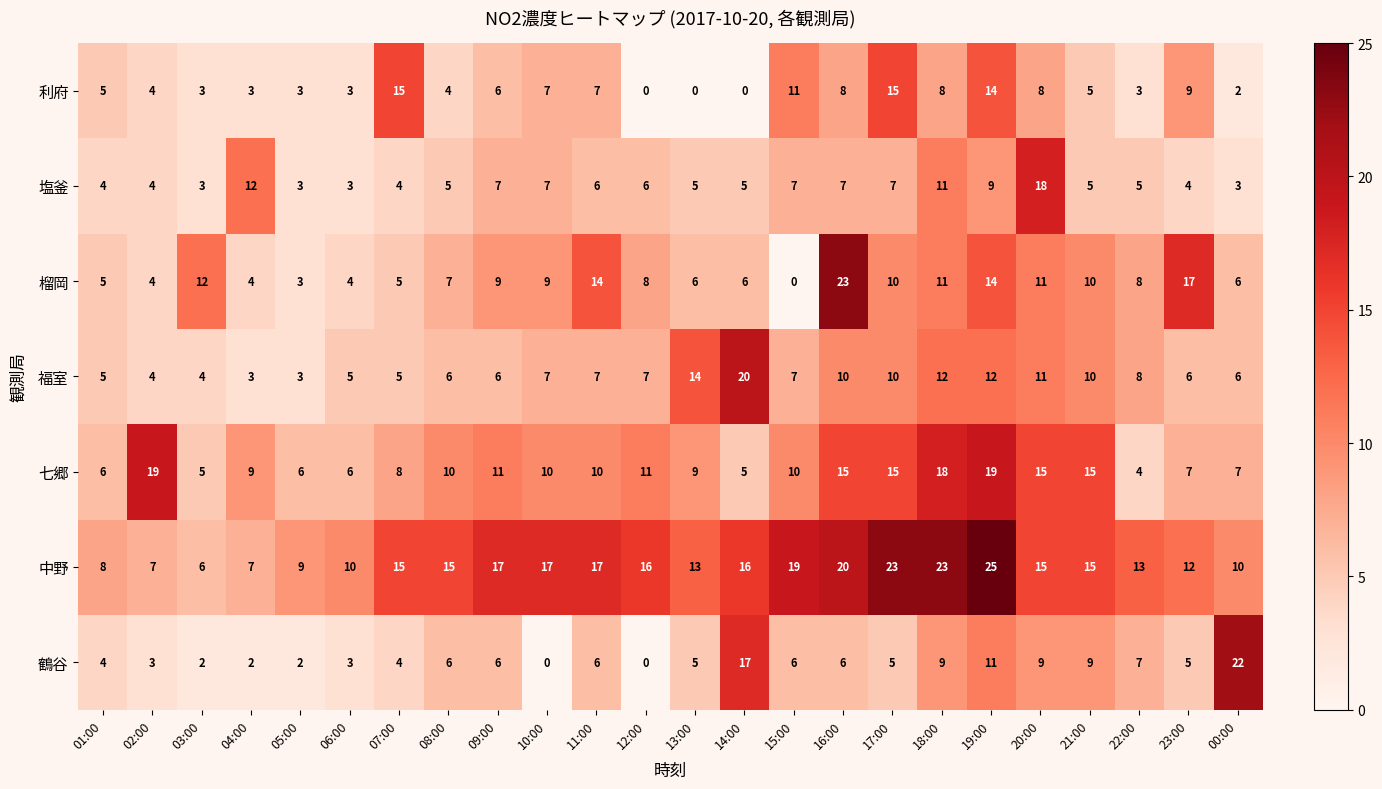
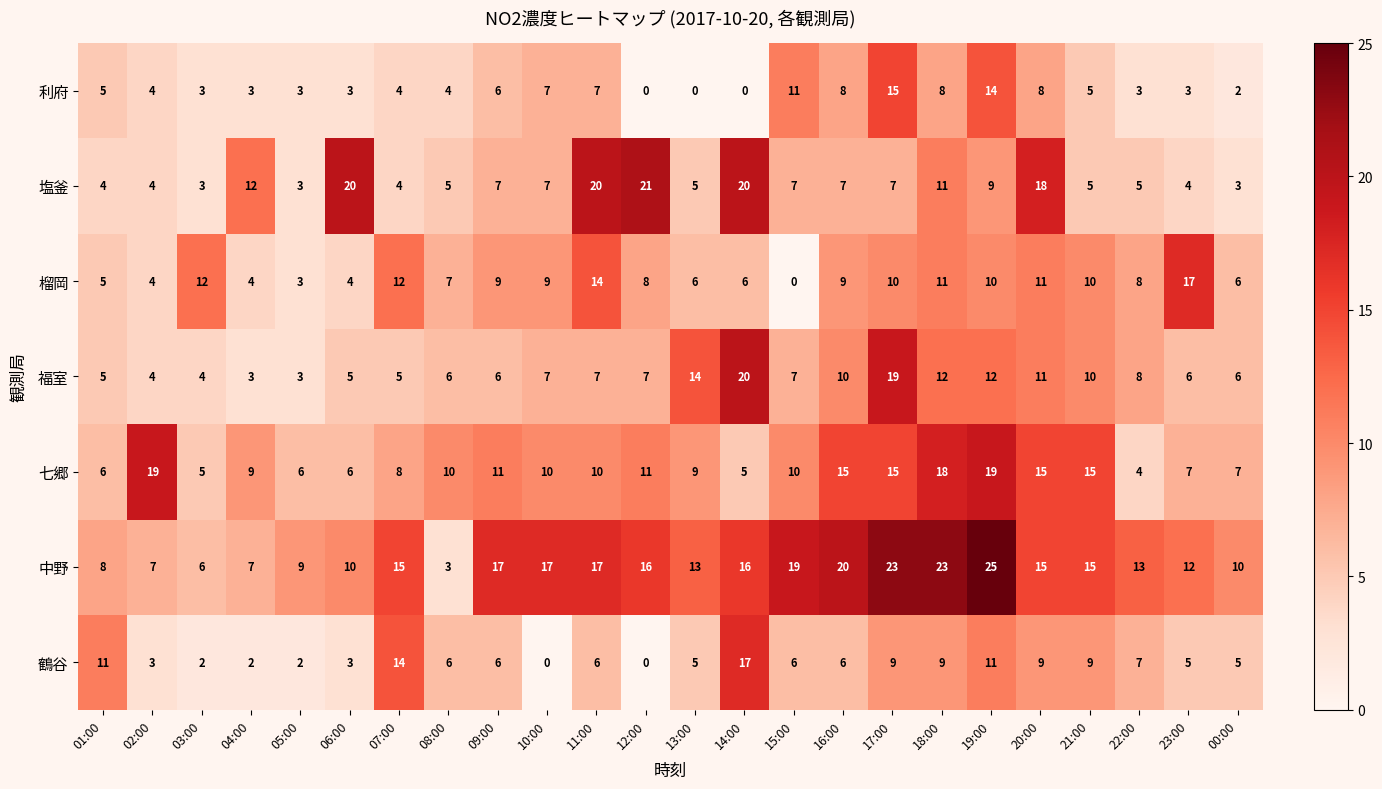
  {
    "利府": {
      "01:00": 5,
      "02:00": 4,
      "03:00": 3,
      "04:00": 3,
      "05:00": 3,
      "06:00": 3,
-     "07:00": 15,
+     "07:00": 4,
      "08:00": 4,
      "09:00": 6,
      "10:00": 7,
      "11:00": 7,
      "12:00": 0,
      "13:00": 0,
      "14:00": 0,
      "15:00": 11,
      "16:00": 8,
      "17:00": 15,
      "18:00": 8,
      "19:00": 14,
      "20:00": 8,
      "21:00": 5,
      "22:00": 3,
-     "23:00": 9,
+     "23:00": 3,
      "00:00": 2
    },
    "塩釜": {
      "01:00": 4,
      "02:00": 4,
      "03:00": 3,
      "04:00": 12,
      "05:00": 3,
-     "06:00": 3,
+     "06:00": 20,
      "07:00": 4,
      "08:00": 5,
      "09:00": 7,
      "10:00": 7,
-     "11:00": 6,
-     "12:00": 6,
+     "11:00": 20,
+     "12:00": 21,
      "13:00": 5,
-     "14:00": 5,
+     "14:00": 20,
      "15:00": 7,
      "16:00": 7,
      "17:00": 7,
      "18:00": 11,
      "19:00": 9,
      "20:00": 18,
      "21:00": 5,
      "22:00": 5,
      "23:00": 4,
      "00:00": 3
    },
    "榴岡": {
      "01:00": 5,
      "02:00": 4,
      "03:00": 12,
      "04:00": 4,
      "05:00": 3,
      "06:00": 4,
-     "07:00": 5,
+     "07:00": 12,
      "08:00": 7,
      "09:00": 9,
      "10:00": 9,
      "11:00": 14,
      "12:00": 8,
      "13:00": 6,
      "14:00": 6,
      "15:00": 0,
-     "16:00": 23,
+     "16:00": 9,
      "17:00": 10,
      "18:00": 11,
-     "19:00": 14,
+     "19:00": 10,
      "20:00": 11,
      "21:00": 10,
      "22:00": 8,
      "23:00": 17,
      "00:00": 6
    },
    "福室": {
      "01:00": 5,
      "02:00": 4,
      "03:00": 4,
      "04:00": 3,
      "05:00": 3,
      "06:00": 5,
      "07:00": 5,
      "08:00": 6,
      "09:00": 6,
      "10:00": 7,
      "11:00": 7,
      "12:00": 7,
      "13:00": 14,
      "14:00": 20,
      "15:00": 7,
      "16:00": 10,
-     "17:00": 10,
+     "17:00": 19,
      "18:00": 12,
      "19:00": 12,
      "20:00": 11,
      "21:00": 10,
      "22:00": 8,
      "23:00": 6,
      "00:00": 6
    },
    "七郷": {
      "01:00": 6,
      "02:00": 19,
      "03:00": 5,
      "04:00": 9,
      "05:00": 6,
      "06:00": 6,
      "07:00": 8,
      "08:00": 10,
      "09:00": 11,
      "10:00": 10,
      "11:00": 10,
      "12:00": 11,
      "13:00": 9,
      "14:00": 5,
      "15:00": 10,
      "16:00": 15,
      "17:00": 15,
      "18:00": 18,
      "19:00": 19,
      "20:00": 15,
      "21:00": 15,
      "22:00": 4,
      "23:00": 7,
      "00:00": 7
    },
    "中野": {
      "01:00": 8,
      "02:00": 7,
      "03:00": 6,
      "04:00": 7,
      "05:00": 9,
      "06:00": 10,
      "07:00": 15,
-     "08:00": 15,
+     "08:00": 3,
      "09:00": 17,
      "10:00": 17,
      "11:00": 17,
      "12:00": 16,
      "13:00": 13,
      "14:00": 16,
      "15:00": 19,
      "16:00": 20,
      "17:00": 23,
      "18:00": 23,
      "19:00": 25,
      "20:00": 15,
      "21:00": 15,
      "22:00": 13,
      "23:00": 12,
      "00:00": 10
    },
    "鶴谷": {
-     "01:00": 4,
+     "01:00": 11,
      "02:00": 3,
      "03:00": 2,
      "04:00": 2,
      "05:00": 2,
      "06:00": 3,
-     "07:00": 4,
+     "07:00": 14,
      "08:00": 6,
      "09:00": 6,
      "10:00": 0,
      "11:00": 6,
      "12:00": 0,
      "13:00": 5,
      "14:00": 17,
      "15:00": 6,
      "16:00": 6,
-     "17:00": 5,
+     "17:00": 9,
      "18:00": 9,
      "19:00": 11,
      "20:00": 9,
      "21:00": 9,
      "22:00": 7,
      "23:00": 5,
-     "00:00": 22
+     "00:00": 5
    }
  }
